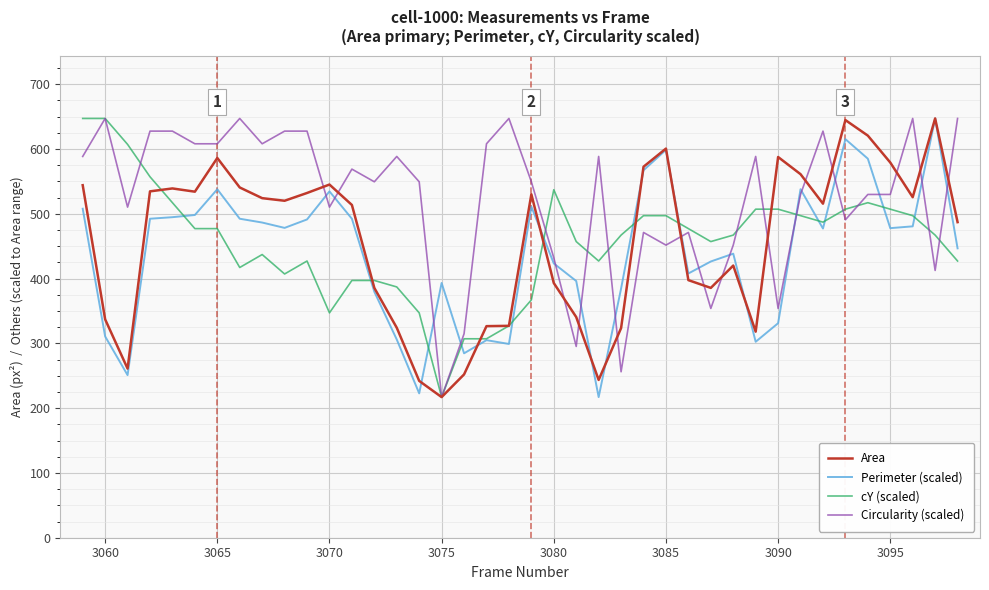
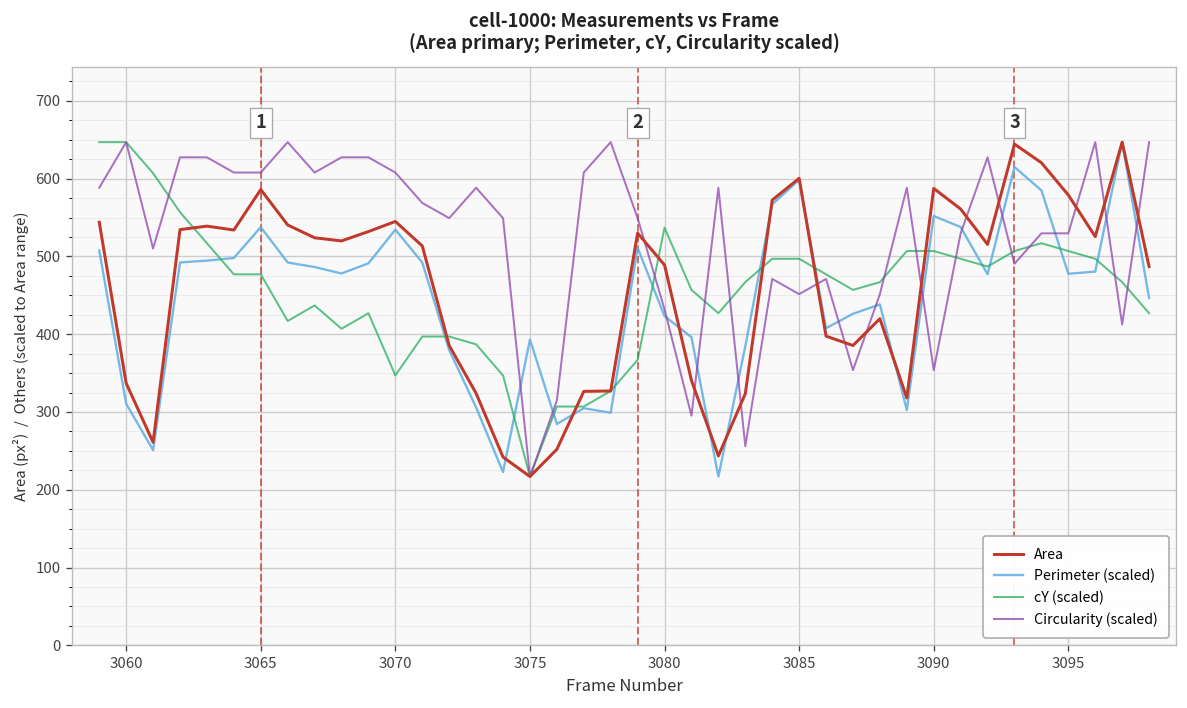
  {
    "Area": {
      "3060": 340,
      "3065": 590,
      "3070": 550,
-     "3080": 390,
+     "3080": 490,
      "3090": 590,
      "3095": 580
    },
    "Perimeter (scaled)": {
      "3060": 310,
      "3065": 540,
      "3070": 530,
      "3075": 390,
      "3080": 420,
-     "3090": 330,
+     "3090": 550,
      "3095": 480
    },
    "cY (scaled)": {
      "3065": 480,
      "3070": 350,
      "3080": 540,
      "3085": 500,
      "3090": 510,
      "3095": 510
    },
    "Circularity (scaled)": {
      "3065": 610,
-     "3070": 510,
+     "3070": 610,
      "3080": 430,
      "3085": 450,
      "3090": 350,
      "3095": 530
    }
  }
